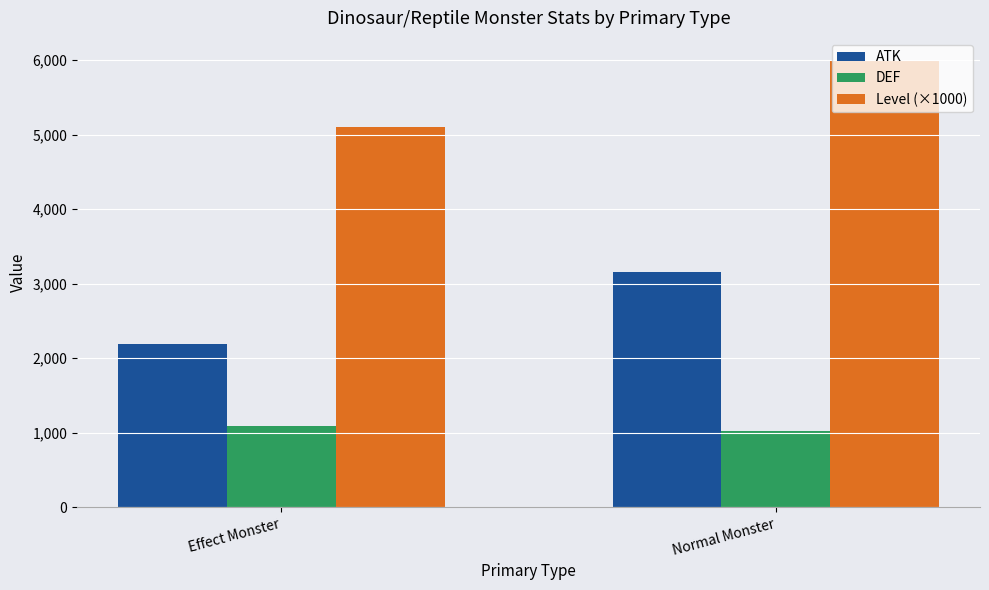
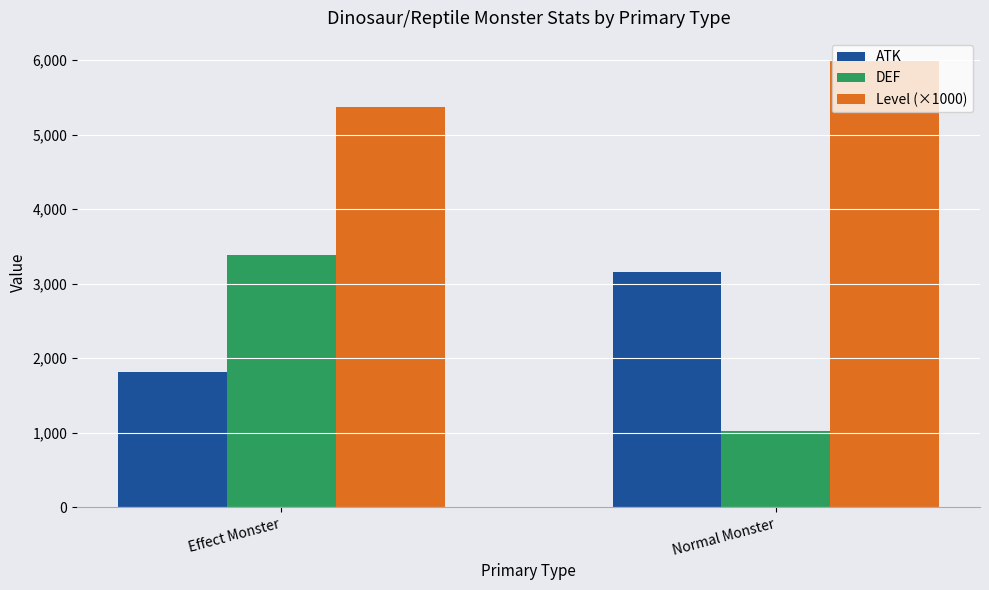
  {
    "ATK": {
-     "Effect Monster": "2,200",
+     "Effect Monster": "1,800",
      "Normal Monster": "3,200"
    },
    "DEF": {
-     "Effect Monster": "1,100",
+     "Effect Monster": "3,400",
      "Normal Monster": "1,000"
    },
    "Level (×1000)": {
-     "Effect Monster": "5,100"
+     "Effect Monster": "5,400"
    }
  }
